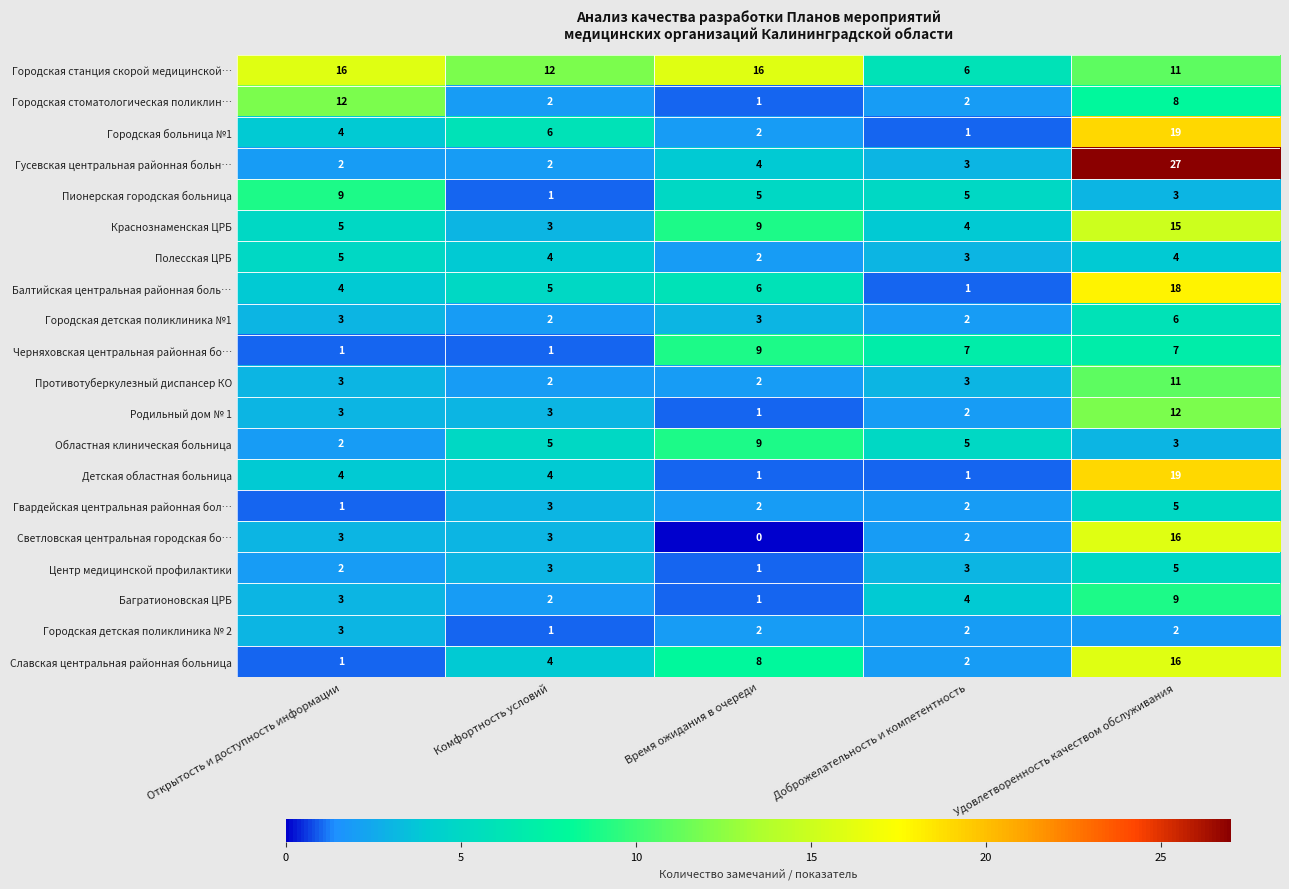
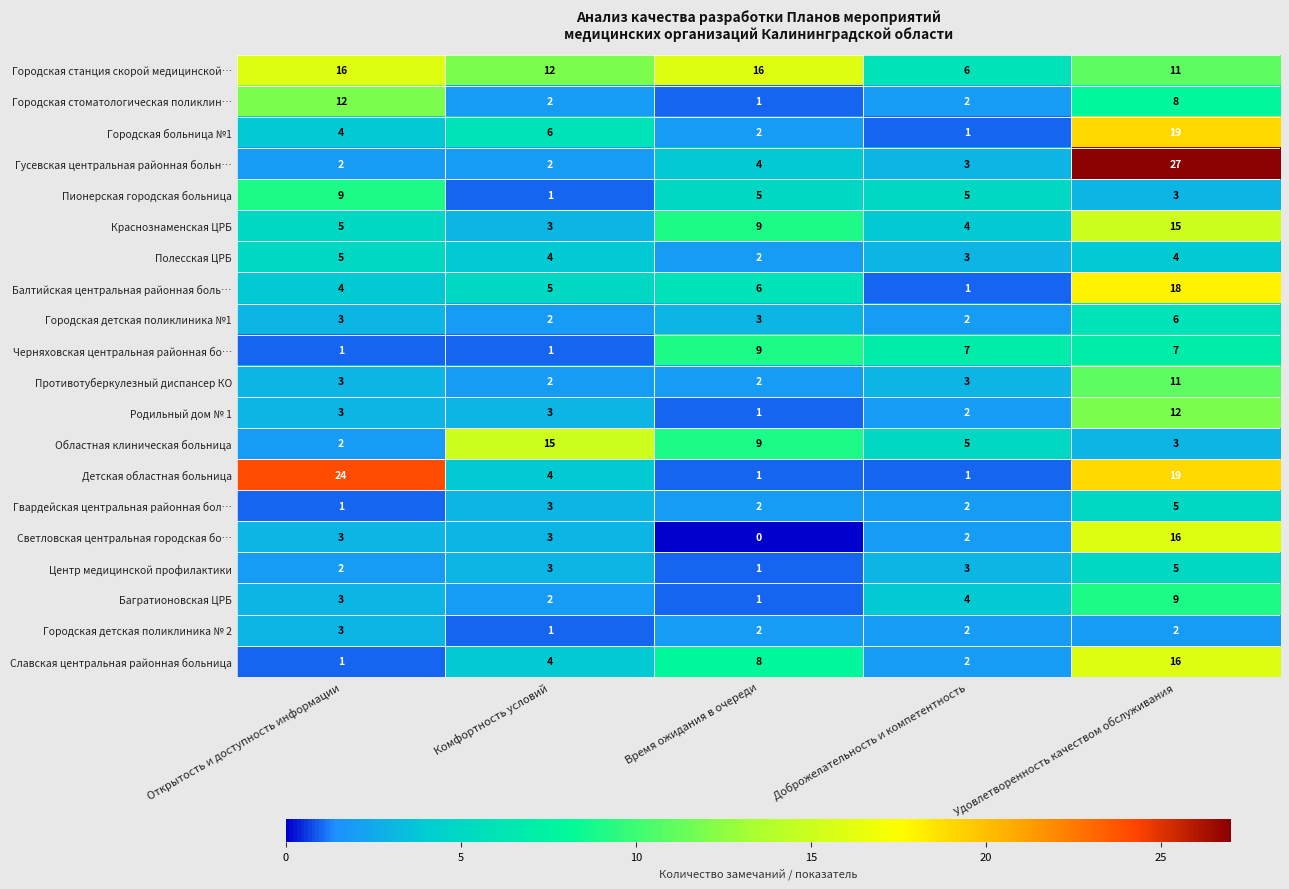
  {
    "Городская станция скорой медицинской…": {
      "Открытость и доступность информации": 16,
      "Комфортность условий": 12,
      "Время ожидания в очереди": 16,
      "Доброжелательность и компетентность": 6,
      "Удовлетворенность качеством обслуживания": 11
    },
    "Городская стоматологическая поликлин…": {
      "Открытость и доступность информации": 12,
      "Комфортность условий": 2,
      "Время ожидания в очереди": 1,
      "Доброжелательность и компетентность": 2,
      "Удовлетворенность качеством обслуживания": 8
    },
    "Городская больница №1": {
      "Открытость и доступность информации": 4,
      "Комфортность условий": 6,
      "Время ожидания в очереди": 2,
      "Доброжелательность и компетентность": 1,
      "Удовлетворенность качеством обслуживания": 19
    },
    "Гусевская центральная районная больн…": {
      "Открытость и доступность информации": 2,
      "Комфортность условий": 2,
      "Время ожидания в очереди": 4,
      "Доброжелательность и компетентность": 3,
      "Удовлетворенность качеством обслуживания": 27
    },
    "Пионерская городская больница": {
      "Открытость и доступность информации": 9,
      "Комфортность условий": 1,
      "Время ожидания в очереди": 5,
      "Доброжелательность и компетентность": 5,
      "Удовлетворенность качеством обслуживания": 3
    },
    "Краснознаменская ЦРБ": {
      "Открытость и доступность информации": 5,
      "Комфортность условий": 3,
      "Время ожидания в очереди": 9,
      "Доброжелательность и компетентность": 4,
      "Удовлетворенность качеством обслуживания": 15
    },
    "Полесская ЦРБ": {
      "Открытость и доступность информации": 5,
      "Комфортность условий": 4,
      "Время ожидания в очереди": 2,
      "Доброжелательность и компетентность": 3,
      "Удовлетворенность качеством обслуживания": 4
    },
    "Балтийская центральная районная боль…": {
      "Открытость и доступность информации": 4,
      "Комфортность условий": 5,
      "Время ожидания в очереди": 6,
      "Доброжелательность и компетентность": 1,
      "Удовлетворенность качеством обслуживания": 18
    },
    "Городская детская поликлиника №1": {
      "Открытость и доступность информации": 3,
      "Комфортность условий": 2,
      "Время ожидания в очереди": 3,
      "Доброжелательность и компетентность": 2,
      "Удовлетворенность качеством обслуживания": 6
    },
    "Черняховская центральная районная бо…": {
      "Открытость и доступность информации": 1,
      "Комфортность условий": 1,
      "Время ожидания в очереди": 9,
      "Доброжелательность и компетентность": 7,
      "Удовлетворенность качеством обслуживания": 7
    },
    "Противотуберкулезный диспансер КО": {
      "Открытость и доступность информации": 3,
      "Комфортность условий": 2,
      "Время ожидания в очереди": 2,
      "Доброжелательность и компетентность": 3,
      "Удовлетворенность качеством обслуживания": 11
    },
    "Родильный дом № 1": {
      "Открытость и доступность информации": 3,
      "Комфортность условий": 3,
      "Время ожидания в очереди": 1,
      "Доброжелательность и компетентность": 2,
      "Удовлетворенность качеством обслуживания": 12
    },
    "Областная клиническая больница": {
      "Открытость и доступность информации": 2,
-     "Комфортность условий": 5,
+     "Комфортность условий": 15,
      "Время ожидания в очереди": 9,
      "Доброжелательность и компетентность": 5,
      "Удовлетворенность качеством обслуживания": 3
    },
    "Детская областная больница": {
-     "Открытость и доступность информации": 4,
+     "Открытость и доступность информации": 24,
      "Комфортность условий": 4,
      "Время ожидания в очереди": 1,
      "Доброжелательность и компетентность": 1,
      "Удовлетворенность качеством обслуживания": 19
    },
    "Гвардейская центральная районная бол…": {
      "Открытость и доступность информации": 1,
      "Комфортность условий": 3,
      "Время ожидания в очереди": 2,
      "Доброжелательность и компетентность": 2,
      "Удовлетворенность качеством обслуживания": 5
    },
    "Светловская центральная городская бо…": {
      "Открытость и доступность информации": 3,
      "Комфортность условий": 3,
      "Время ожидания в очереди": 0,
      "Доброжелательность и компетентность": 2,
      "Удовлетворенность качеством обслуживания": 16
    },
    "Центр медицинской профилактики": {
      "Открытость и доступность информации": 2,
      "Комфортность условий": 3,
      "Время ожидания в очереди": 1,
      "Доброжелательность и компетентность": 3,
      "Удовлетворенность качеством обслуживания": 5
    },
    "Багратионовская ЦРБ": {
      "Открытость и доступность информации": 3,
      "Комфортность условий": 2,
      "Время ожидания в очереди": 1,
      "Доброжелательность и компетентность": 4,
      "Удовлетворенность качеством обслуживания": 9
    },
    "Городская детская поликлиника № 2": {
      "Открытость и доступность информации": 3,
      "Комфортность условий": 1,
      "Время ожидания в очереди": 2,
      "Доброжелательность и компетентность": 2,
      "Удовлетворенность качеством обслуживания": 2
    },
    "Славская центральная районная больница": {
      "Открытость и доступность информации": 1,
      "Комфортность условий": 4,
      "Время ожидания в очереди": 8,
      "Доброжелательность и компетентность": 2,
      "Удовлетворенность качеством обслуживания": 16
    }
  }
